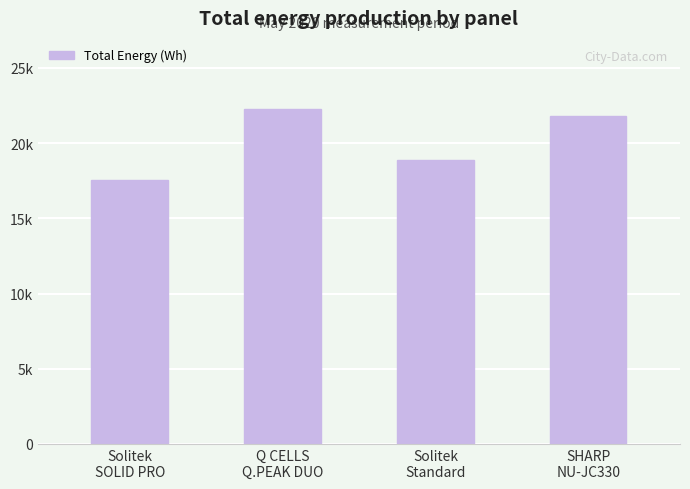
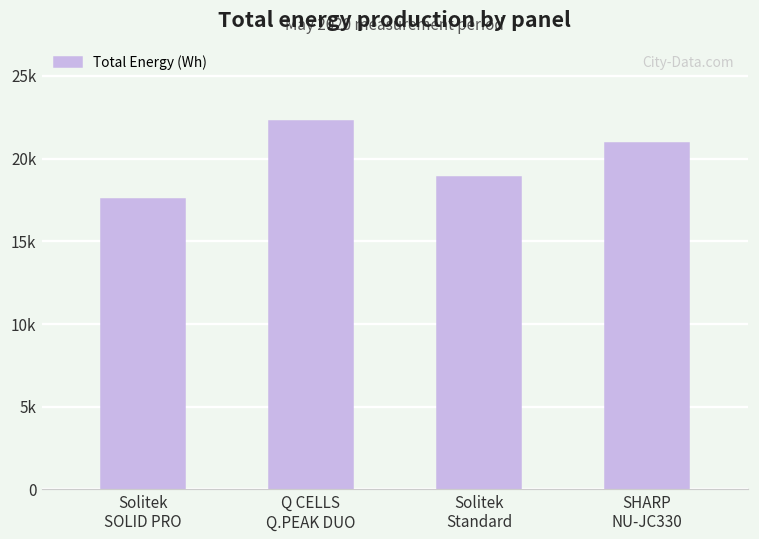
  {
    "Solitek SOLID PRO": 17500,
    "Q CELLS Q.PEAK DUO": 22300,
    "Solitek Standard": 18900,
-   "SHARP NU-JC330": 21800
+   "SHARP NU-JC330": 20900
  }
